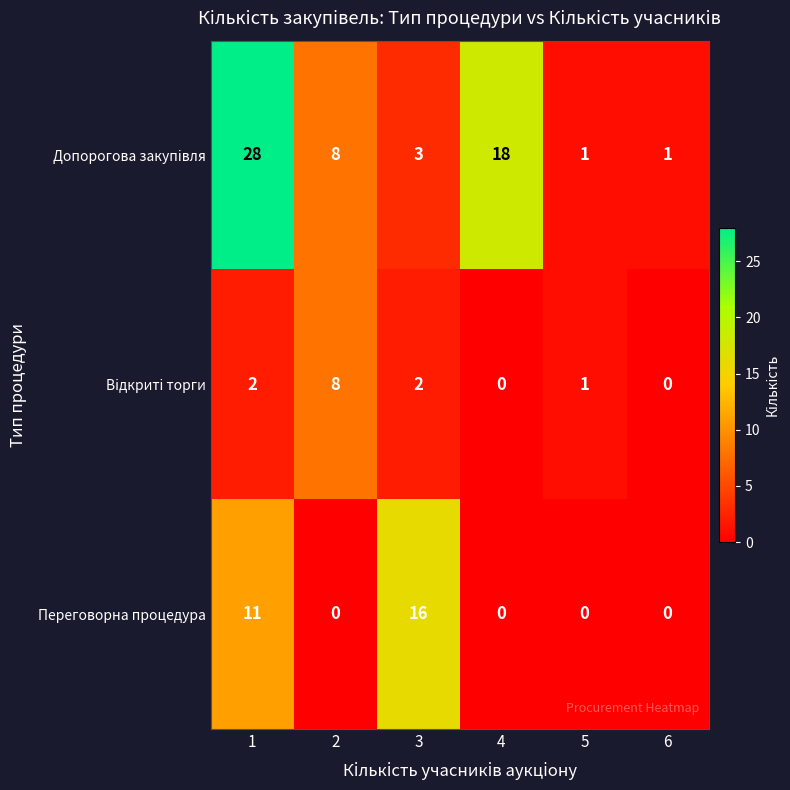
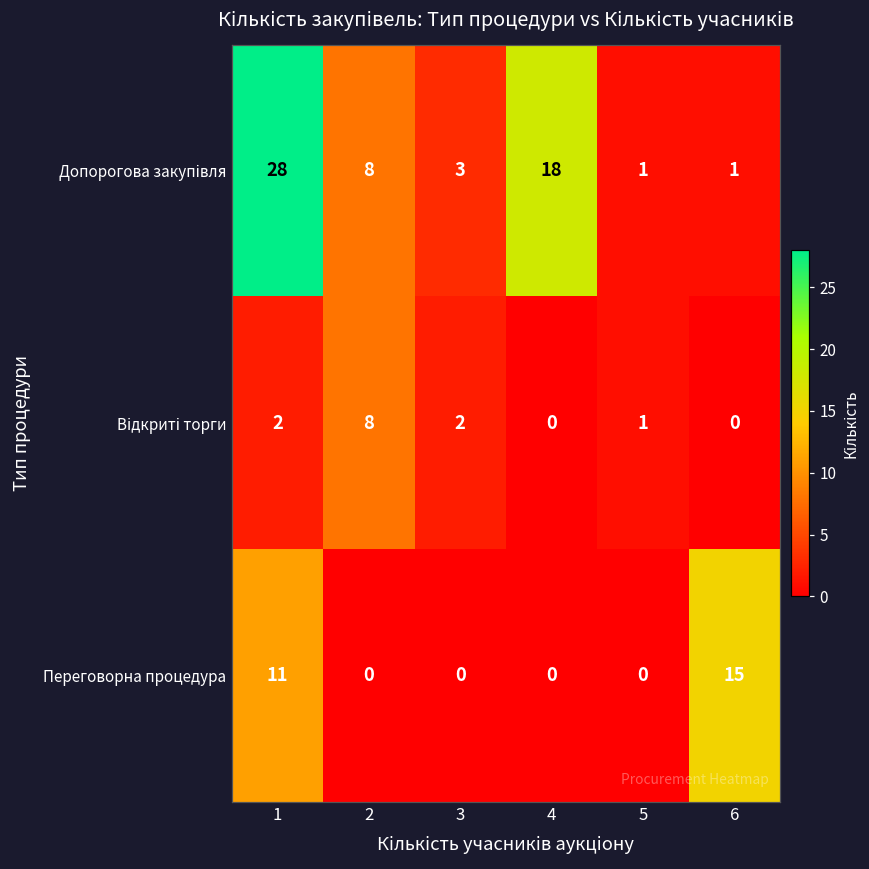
  {
    "Допорогова закупівля": {
      "1": 28,
      "2": 8,
      "3": 3,
      "4": 18,
      "5": 1,
      "6": 1
    },
    "Відкриті торги": {
      "1": 2,
      "2": 8,
      "3": 2,
      "4": 0,
      "5": 1,
      "6": 0
    },
    "Переговорна процедура": {
      "1": 11,
      "2": 0,
-     "3": 16,
+     "3": 0,
      "4": 0,
      "5": 0,
-     "6": 0
+     "6": 15
    }
  }
